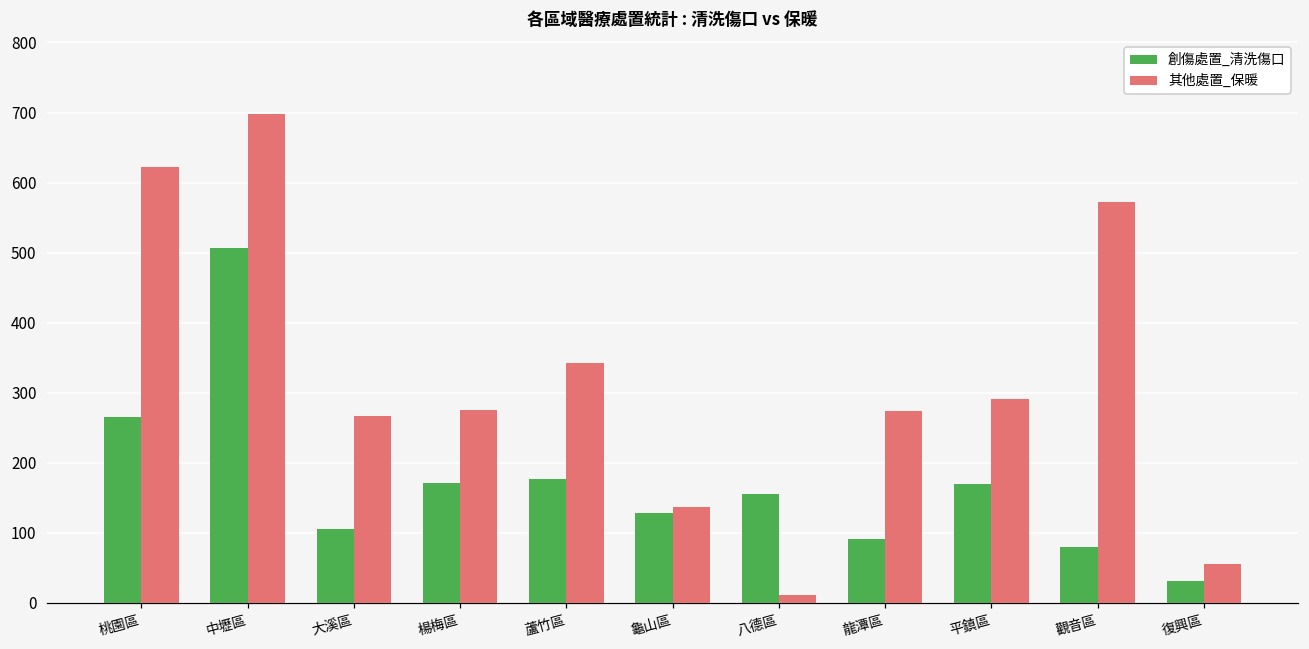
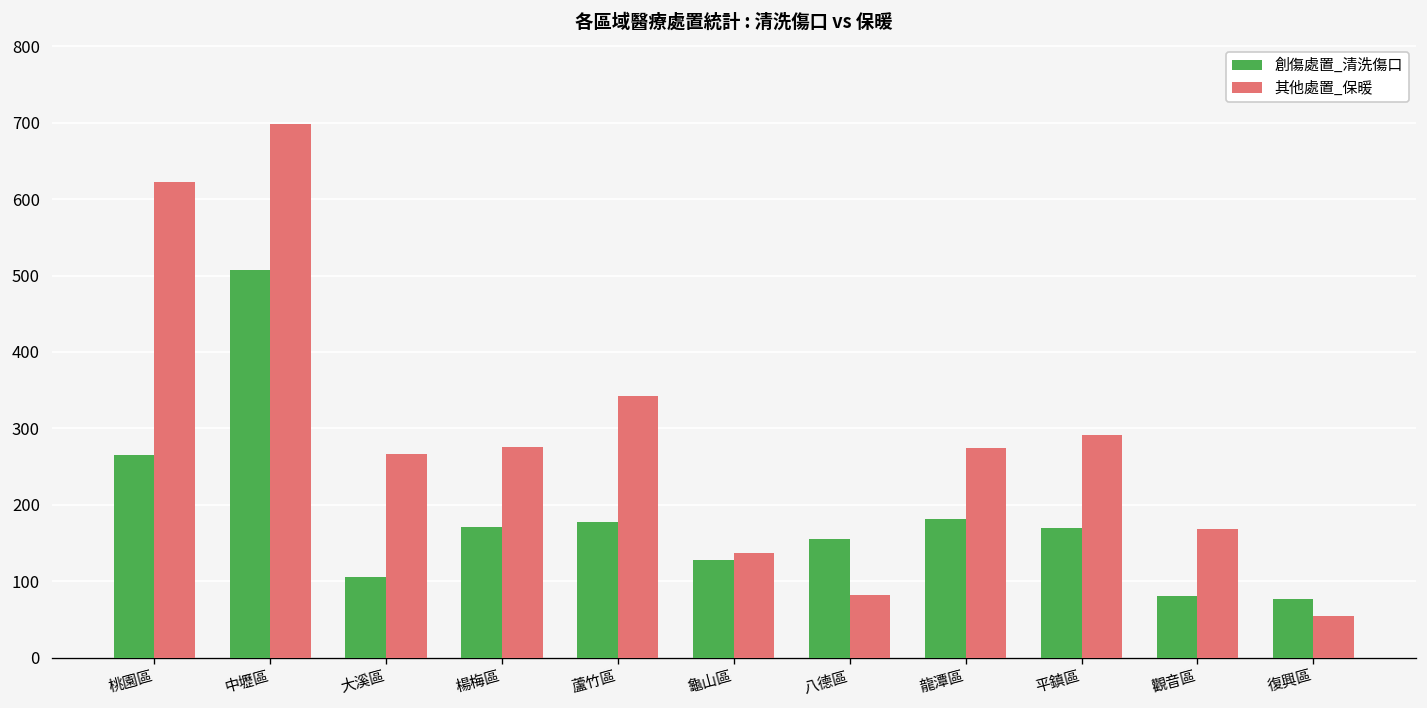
  {
    "創傷處置_清洗傷口": {
      "桃園區": 270,
      "中壢區": 510,
      "大溪區": 110,
      "楊梅區": 170,
      "蘆竹區": 180,
      "龜山區": 130,
      "八德區": 160,
-     "龍潭區": 90,
+     "龍潭區": 180,
      "平鎮區": 170,
      "觀音區": 80,
-     "復興區": 30
+     "復興區": 80
    },
    "其他處置_保暖": {
      "桃園區": 620,
      "中壢區": 700,
      "大溪區": 270,
      "楊梅區": 280,
      "蘆竹區": 340,
      "龜山區": 140,
-     "八德區": 10,
+     "八德區": 80,
      "龍潭區": 270,
      "平鎮區": 290,
-     "觀音區": 570,
+     "觀音區": 170,
      "復興區": 60
    }
  }
